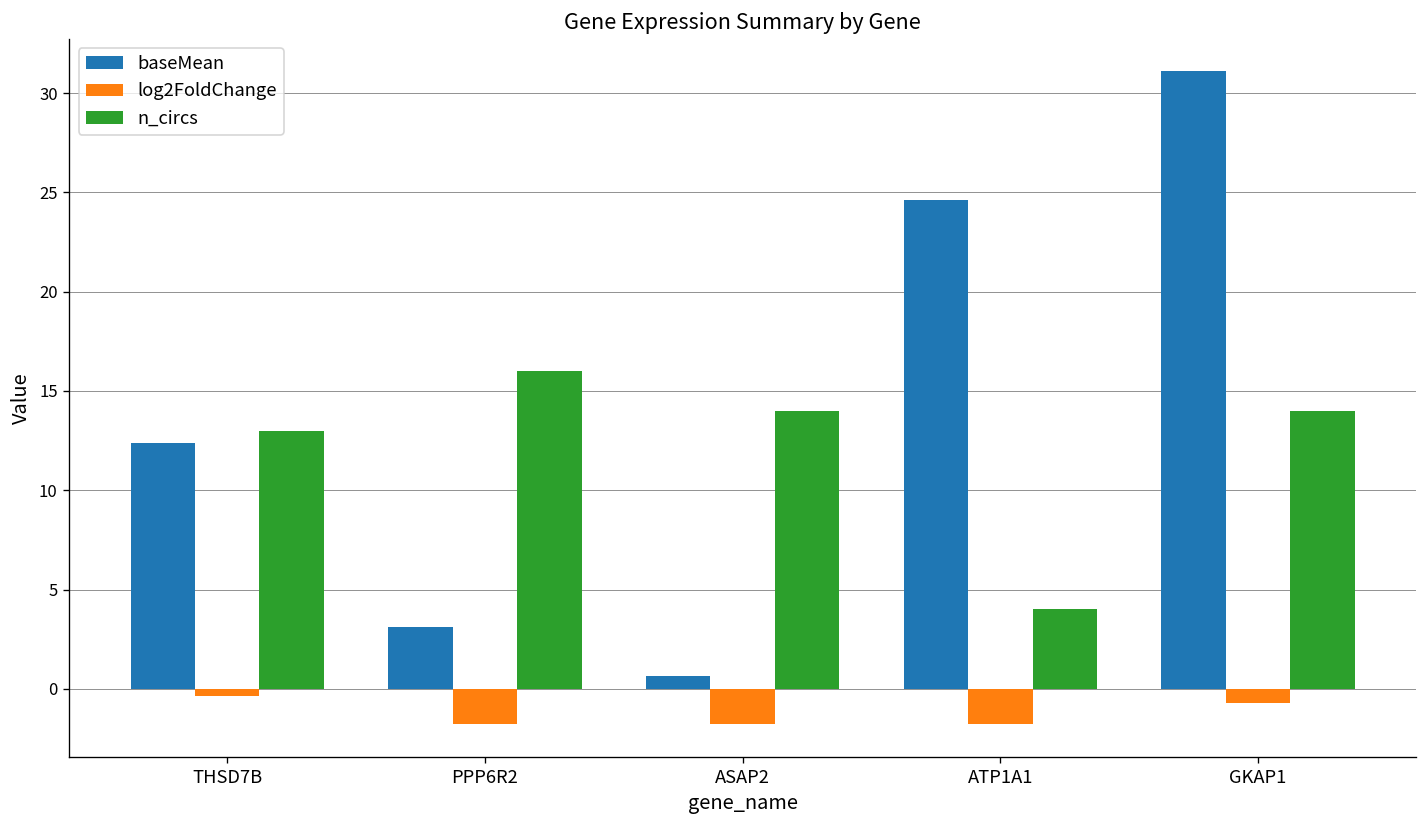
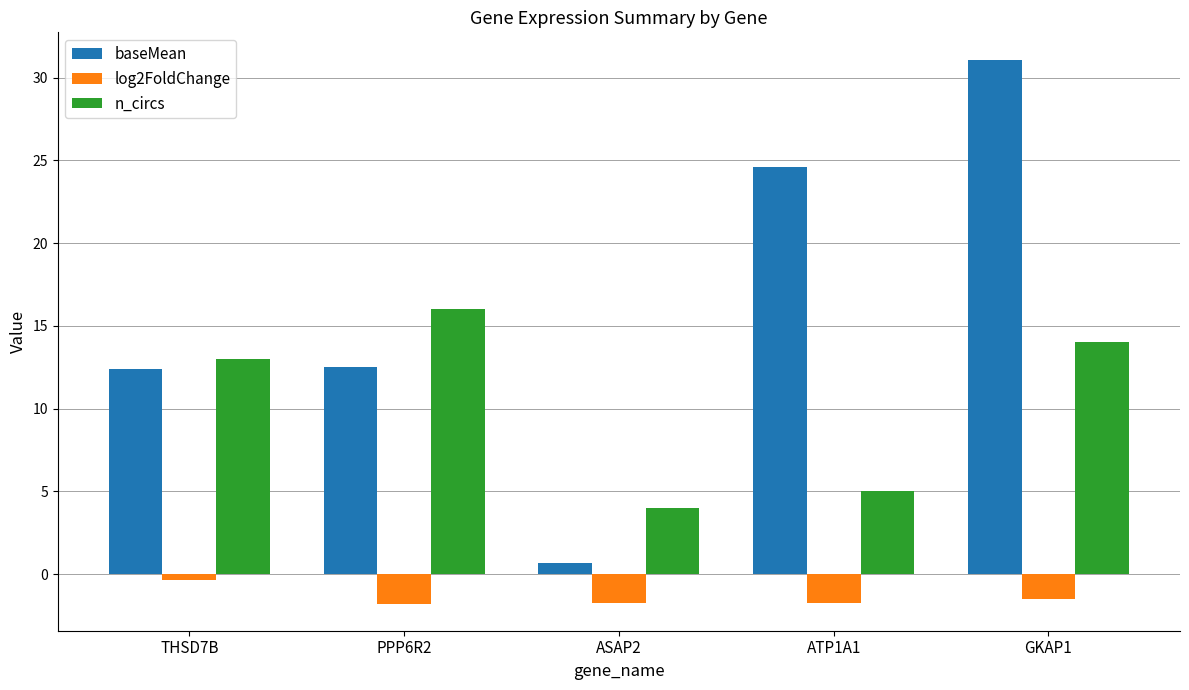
  {
    "baseMean": {
      "THSD7B": 12.4,
-     "PPP6R2": 3.1,
+     "PPP6R2": 12.5,
      "ASAP2": 0.6,
      "ATP1A1": 24.6,
      "GKAP1": 31.1
    },
    "log2FoldChange": {
      "THSD7B": -0.3,
      "PPP6R2": -1.8,
      "ASAP2": -1.7,
      "ATP1A1": -1.8,
-     "GKAP1": -0.7
+     "GKAP1": -1.5
    },
    "n_circs": {
      "THSD7B": 13,
      "PPP6R2": 16,
-     "ASAP2": 14,
-     "ATP1A1": 4,
+     "ASAP2": 4,
+     "ATP1A1": 5,
      "GKAP1": 14
    }
  }
